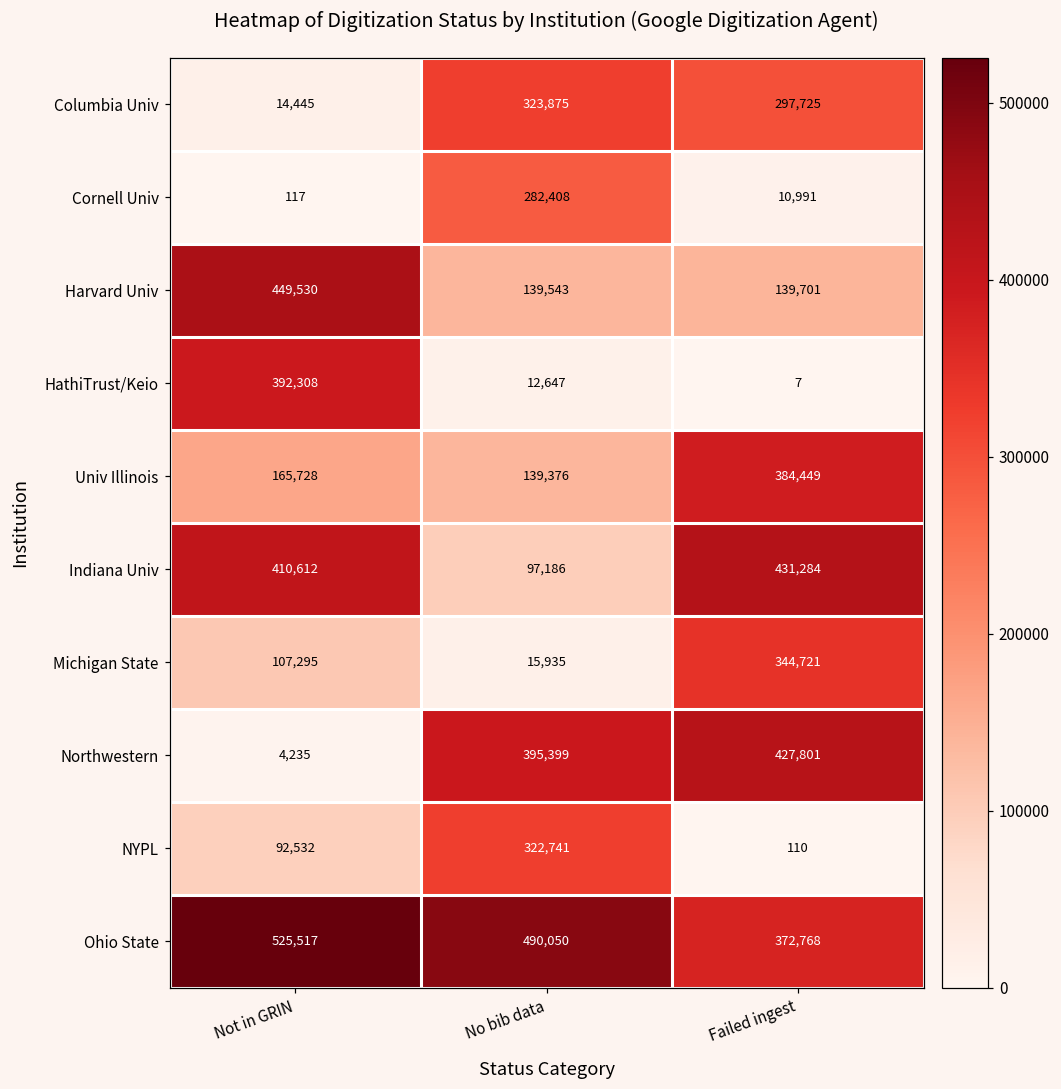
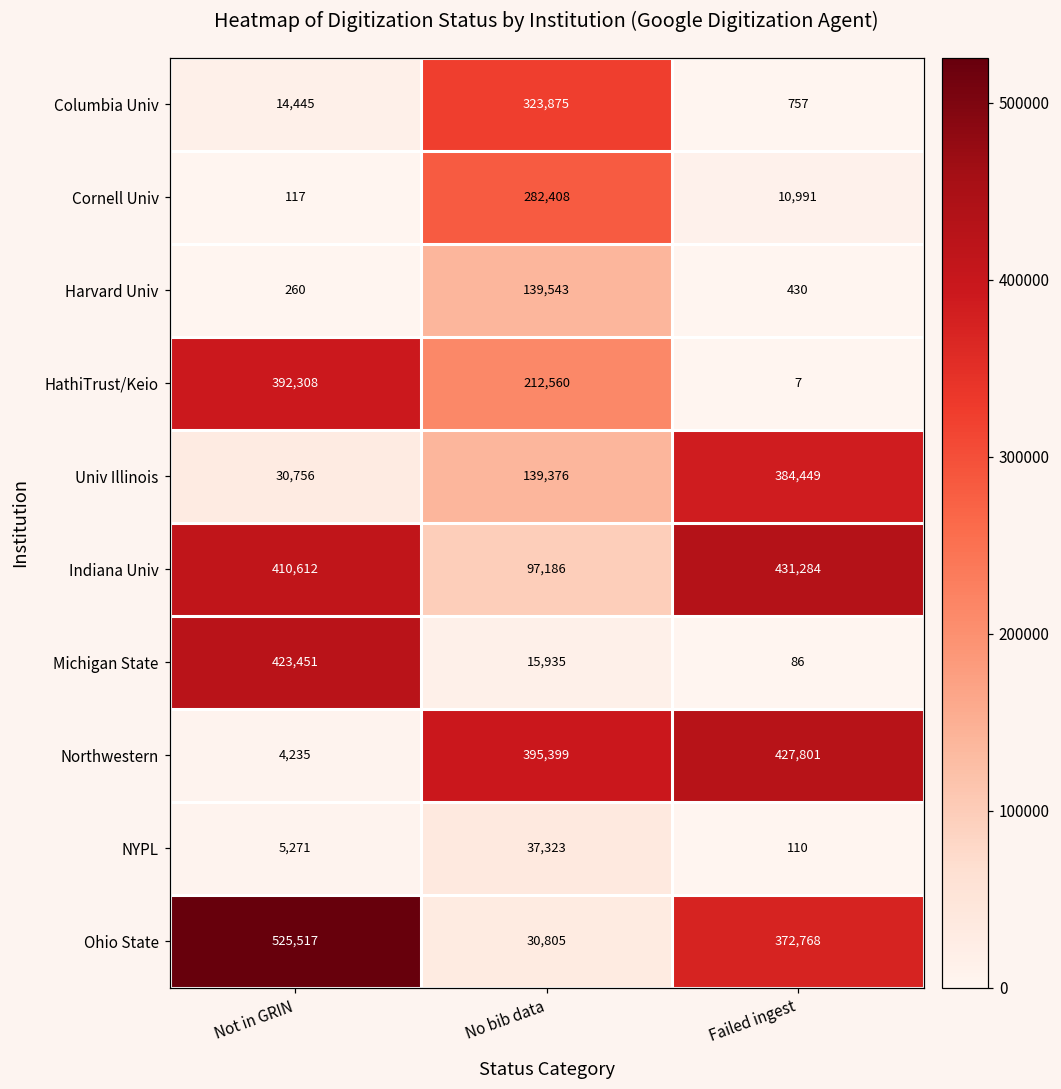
  {
    "Columbia Univ": {
      "Not in GRIN": "14,445",
      "No bib data": "323,875",
-     "Failed ingest": "297,725"
+     "Failed ingest": "757"
    },
    "Cornell Univ": {
      "Not in GRIN": "117",
      "No bib data": "282,408",
      "Failed ingest": "10,991"
    },
    "Harvard Univ": {
-     "Not in GRIN": "449,530",
+     "Not in GRIN": "260",
      "No bib data": "139,543",
-     "Failed ingest": "139,701"
+     "Failed ingest": "430"
    },
    "HathiTrust/Keio": {
      "Not in GRIN": "392,308",
-     "No bib data": "12,647",
+     "No bib data": "212,560",
      "Failed ingest": "7"
    },
    "Univ Illinois": {
-     "Not in GRIN": "165,728",
+     "Not in GRIN": "30,756",
      "No bib data": "139,376",
      "Failed ingest": "384,449"
    },
    "Indiana Univ": {
      "Not in GRIN": "410,612",
      "No bib data": "97,186",
      "Failed ingest": "431,284"
    },
    "Michigan State": {
-     "Not in GRIN": "107,295",
+     "Not in GRIN": "423,451",
      "No bib data": "15,935",
-     "Failed ingest": "344,721"
+     "Failed ingest": "86"
    },
    "Northwestern": {
      "Not in GRIN": "4,235",
      "No bib data": "395,399",
      "Failed ingest": "427,801"
    },
    "NYPL": {
-     "Not in GRIN": "92,532",
-     "No bib data": "322,741",
+     "Not in GRIN": "5,271",
+     "No bib data": "37,323",
      "Failed ingest": "110"
    },
    "Ohio State": {
      "Not in GRIN": "525,517",
-     "No bib data": "490,050",
+     "No bib data": "30,805",
      "Failed ingest": "372,768"
    }
  }
